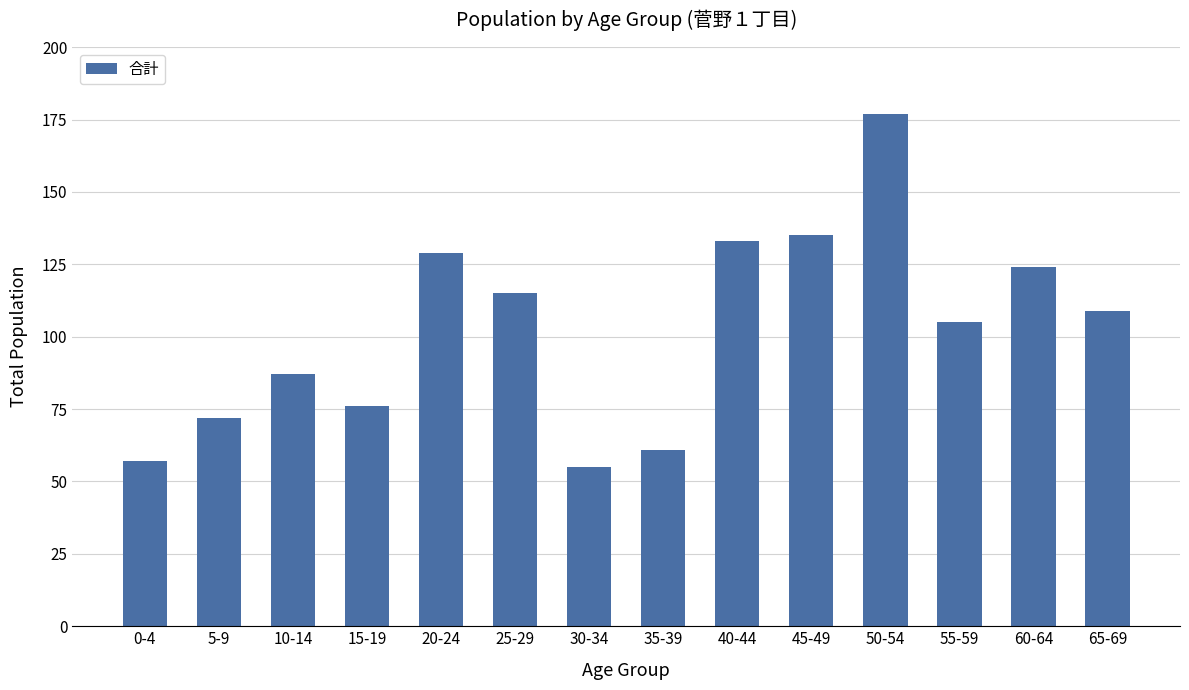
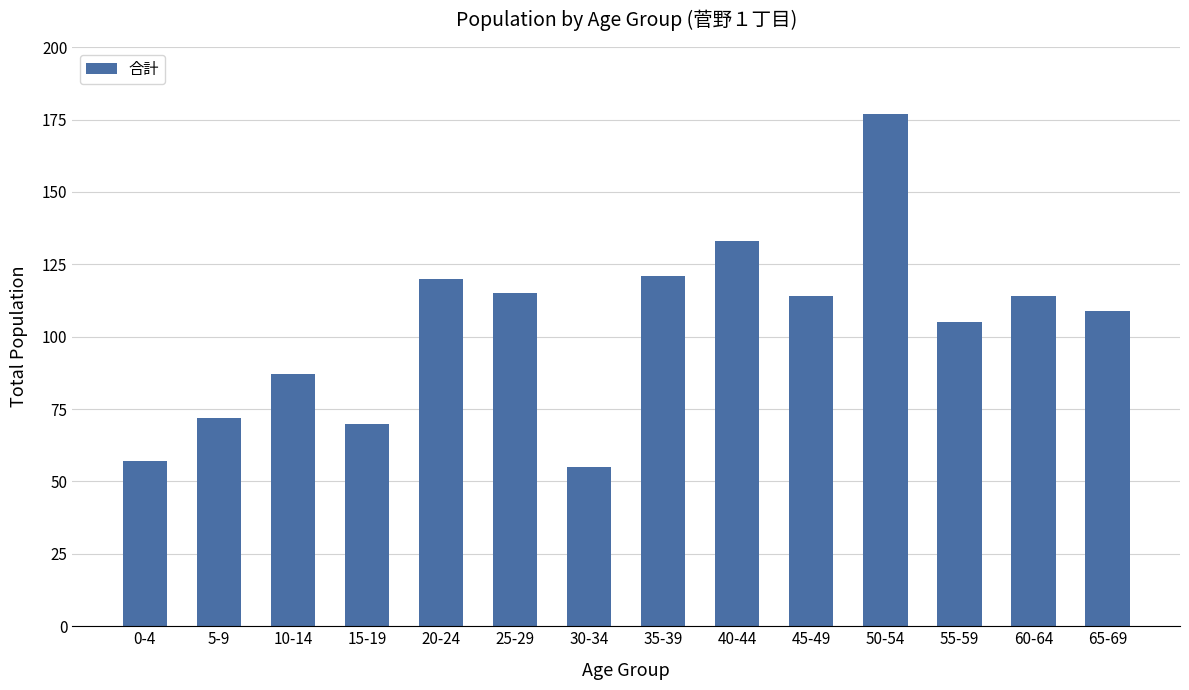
  {
    "0-4": 57,
    "5-9": 72,
    "10-14": 87,
-   "15-19": 76,
-   "20-24": 129,
+   "15-19": 70,
+   "20-24": 120,
    "25-29": 115,
    "30-34": 55,
-   "35-39": 61,
+   "35-39": 121,
    "40-44": 133,
-   "45-49": 135,
+   "45-49": 114,
    "50-54": 177,
    "55-59": 105,
-   "60-64": 124,
+   "60-64": 114,
    "65-69": 109
  }
